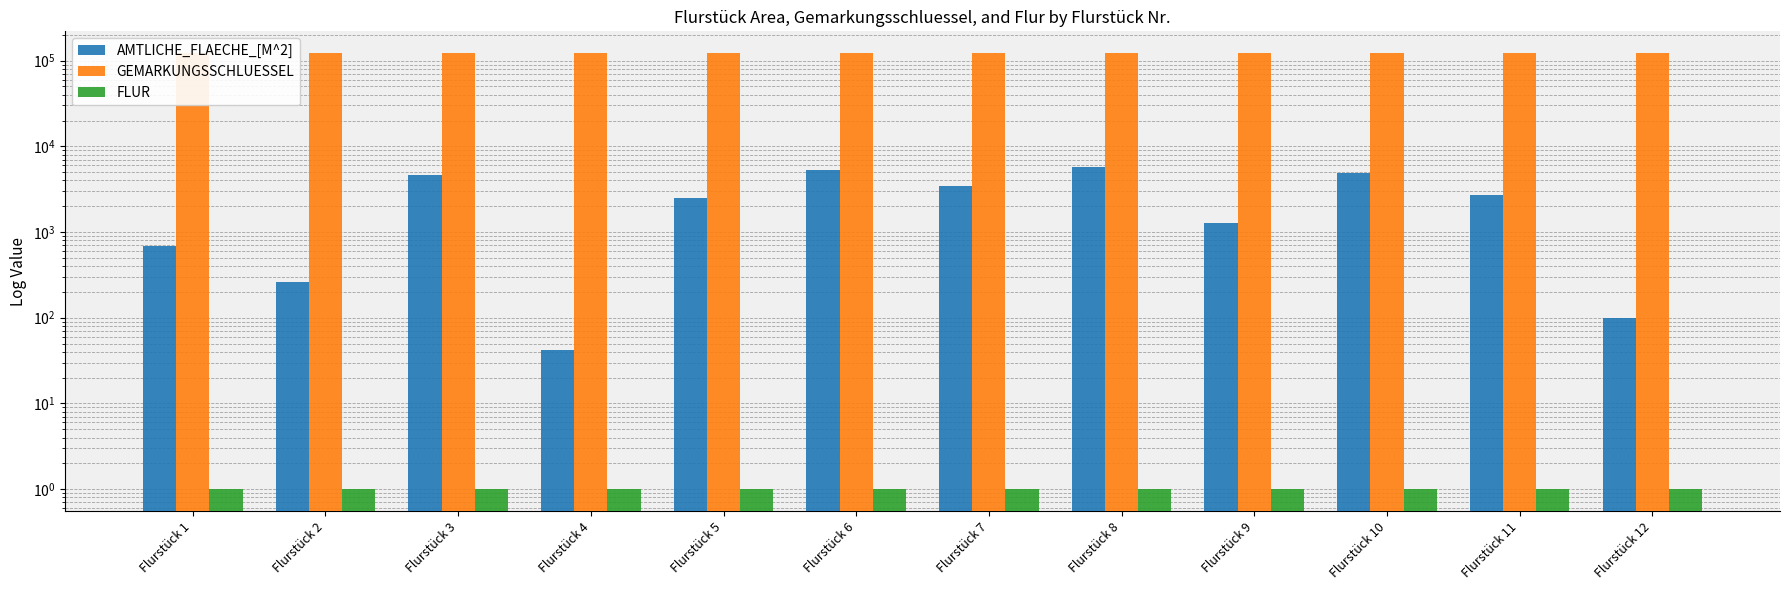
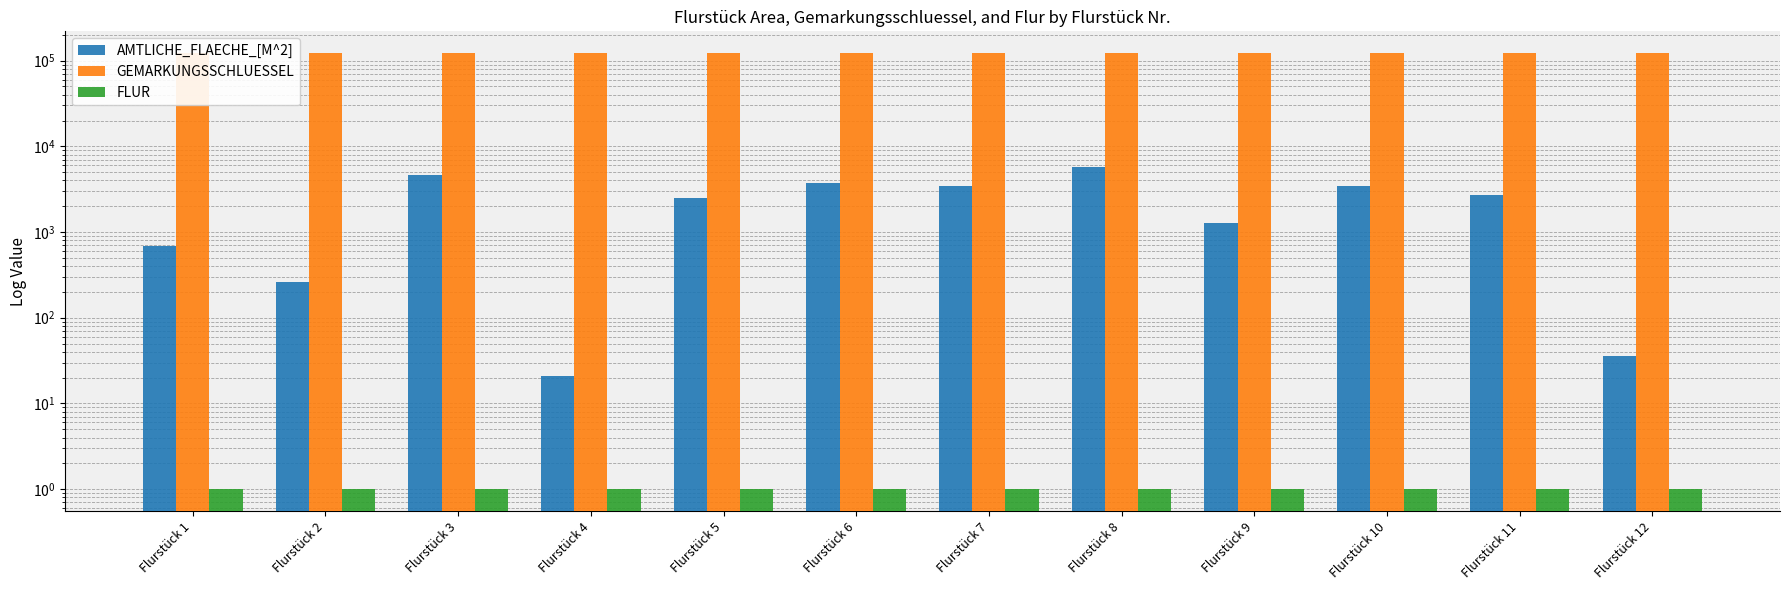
  {
    "AMTLICHE_FLAECHE_[M^2]": {
      "Flurstück 1": 700,
      "Flurstück 2": 260,
      "Flurstück 3": 5000,
-     "Flurstück 4": 40,
+     "Flurstück 4": 21,
      "Flurstück 5": 2500,
-     "Flurstück 6": 5000,
+     "Flurstück 6": 4000,
      "Flurstück 7": 3400,
      "Flurstück 8": 6000,
      "Flurstück 9": 1300,
-     "Flurstück 10": 5000,
+     "Flurstück 10": 3500,
      "Flurstück 11": 2700,
-     "Flurstück 12": 100
+     "Flurstück 12": 36
    },
    "GEMARKUNGSSCHLUESSEL": {
      "Flurstück 2": 120000,
      "Flurstück 3": 120000,
      "Flurstück 4": 120000,
      "Flurstück 5": 120000,
      "Flurstück 6": 120000,
      "Flurstück 7": 120000,
      "Flurstück 8": 120000,
      "Flurstück 9": 120000,
      "Flurstück 10": 120000,
      "Flurstück 11": 120000,
      "Flurstück 12": 120000
    },
    "FLUR": {
      "Flurstück 1": 1,
      "Flurstück 2": 1,
      "Flurstück 3": 1,
      "Flurstück 4": 1,
      "Flurstück 5": 1,
      "Flurstück 6": 1,
      "Flurstück 7": 1,
      "Flurstück 8": 1,
      "Flurstück 9": 1,
      "Flurstück 10": 1,
      "Flurstück 11": 1,
      "Flurstück 12": 1
    }
  }
